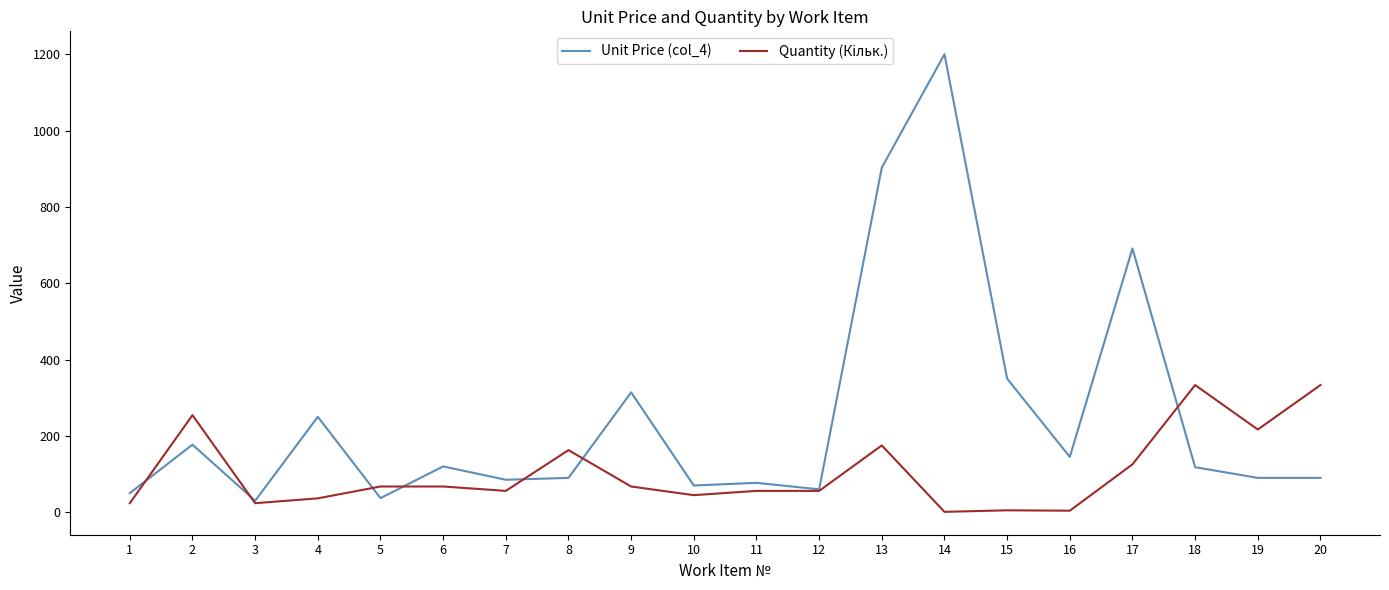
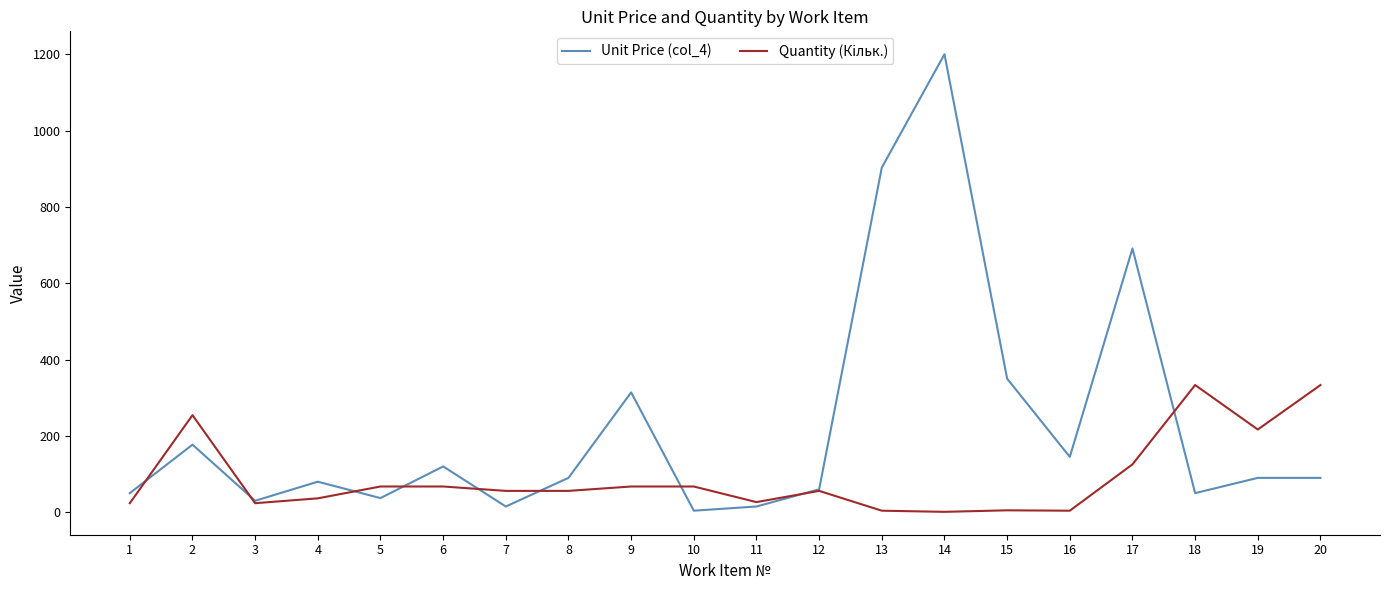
  {
    "Unit Price (col_4)": {
      "1": 50,
      "2": 180,
-     "4": 250,
+     "4": 80,
      "5": 40,
      "6": 120,
-     "7": 90,
+     "7": 20,
      "8": 90,
      "9": 310,
-     "10": 70,
-     "11": 80,
+     "10": 0,
+     "11": 20,
      "13": 900,
      "14": 1200,
      "15": 350,
      "16": 150,
      "17": 690,
-     "18": 120,
+     "18": 50,
      "19": 90,
      "20": 90
    },
    "Quantity (Кільк.)": {
      "1": 20,
      "2": 250,
      "4": 40,
      "5": 70,
      "6": 70,
      "7": 60,
-     "8": 160,
+     "8": 60,
      "9": 70,
-     "10": 40,
-     "11": 60,
-     "13": 180,
+     "10": 70,
+     "11": 30,
+     "13": 0,
      "14": 0,
      "15": 10,
      "16": 0,
      "17": 130,
      "18": 330,
      "19": 220,
      "20": 330
    }
  }
